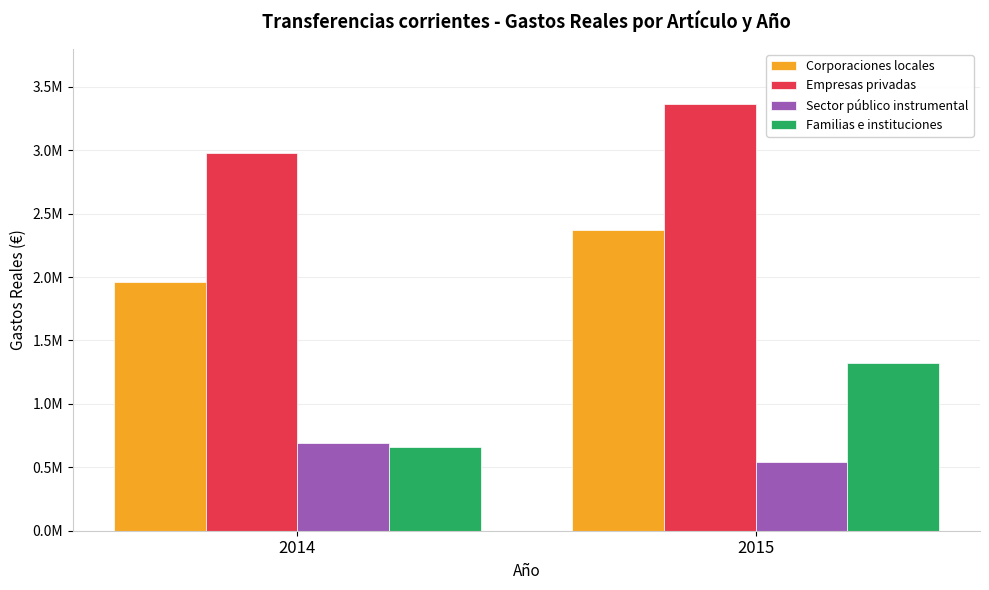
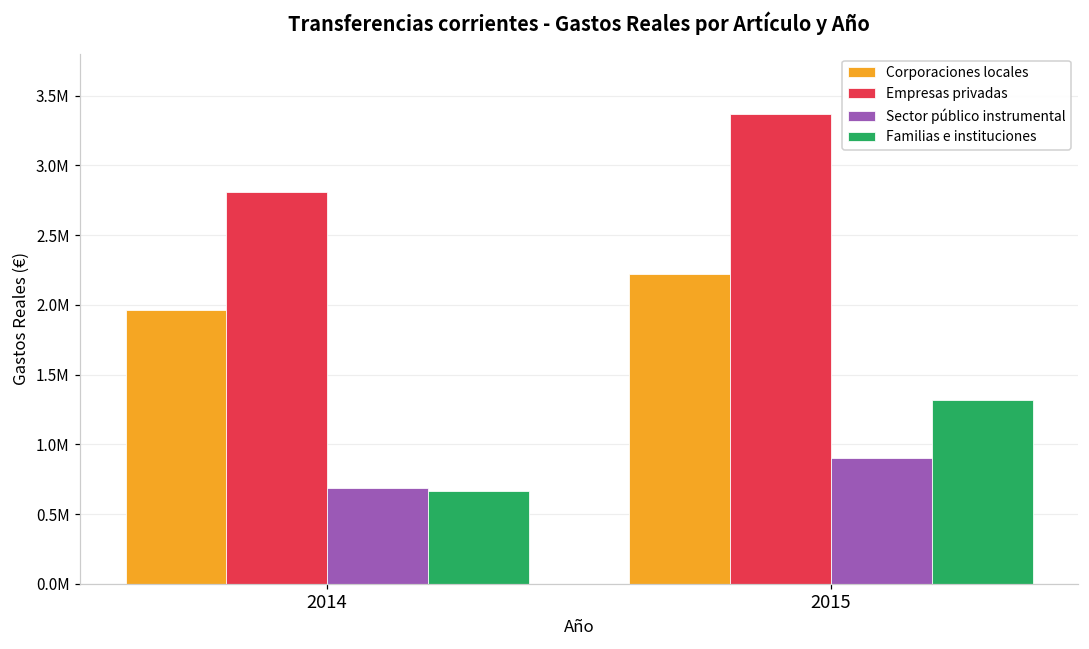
  {
    "Corporaciones locales": {
      "2014": 1960000,
-     "2015": 2370000
+     "2015": 2220000
    },
    "Empresas privadas": {
-     "2014": 2970000,
+     "2014": 2810000,
      "2015": 3370000
    },
    "Sector público instrumental": {
      "2014": 690000,
-     "2015": 550000
+     "2015": 900000
    },
    "Familias e instituciones": {
      "2014": 660000,
      "2015": 1320000
    }
  }
